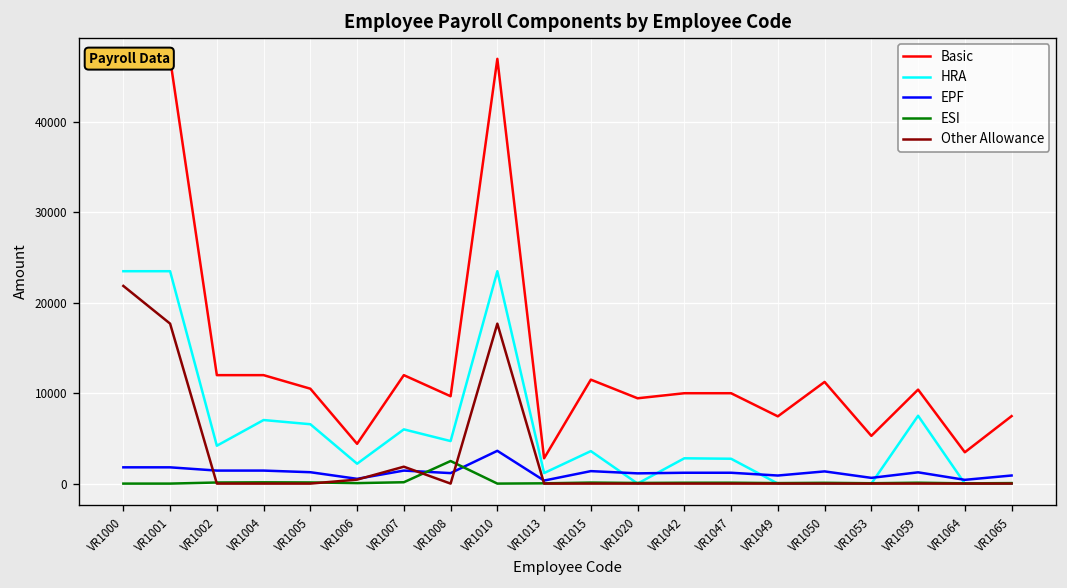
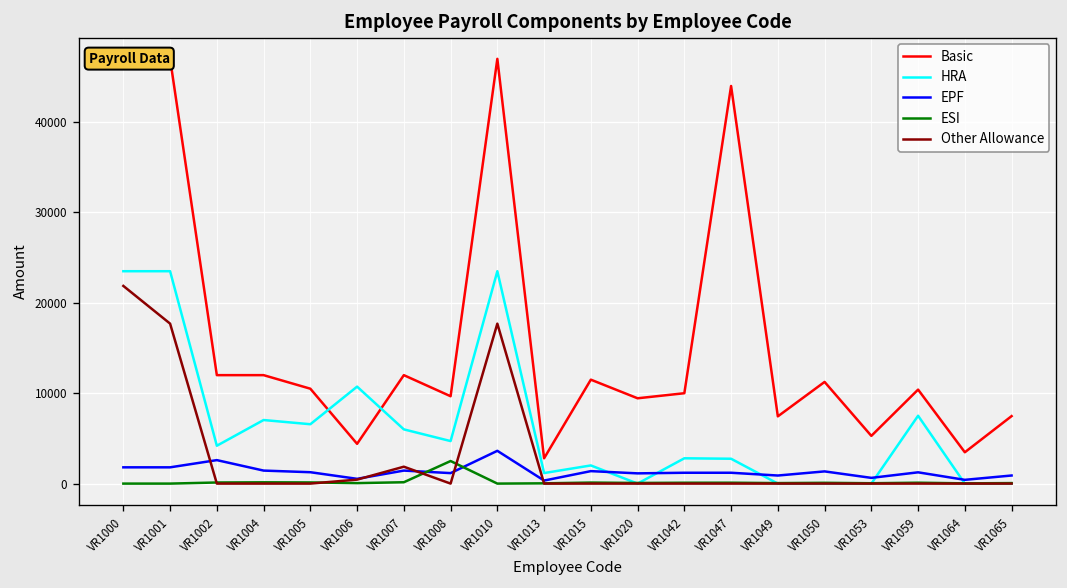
  {
    "Basic": {
      "VR1002": 12000,
      "VR1004": 12000,
      "VR1005": 11000,
      "VR1006": 4000,
      "VR1007": 12000,
      "VR1008": 10000,
      "VR1010": 47000,
      "VR1013": 3000,
      "VR1015": 12000,
      "VR1020": 9000,
      "VR1042": 10000,
-     "VR1047": 10000,
+     "VR1047": 44000,
      "VR1049": 7000,
      "VR1050": 11000,
      "VR1053": 5000,
      "VR1059": 10000,
      "VR1064": 3000,
      "VR1065": 7000
    },
    "HRA": {
      "VR1000": 24000,
      "VR1001": 24000,
      "VR1002": 4000,
      "VR1004": 7000,
      "VR1005": 7000,
-     "VR1006": 2000,
+     "VR1006": 11000,
      "VR1007": 6000,
      "VR1008": 5000,
      "VR1010": 24000,
      "VR1013": 1000,
-     "VR1015": 4000,
+     "VR1015": 2000,
      "VR1042": 3000,
      "VR1047": 3000,
      "VR1059": 8000
    },
    "EPF": {
      "VR1000": 2000,
      "VR1001": 2000,
-     "VR1002": 1000,
+     "VR1002": 3000,
      "VR1004": 1000,
      "VR1005": 1000,
      "VR1007": 1000,
      "VR1008": 1000,
      "VR1010": 4000,
      "VR1015": 1000,
      "VR1020": 1000,
      "VR1042": 1000,
      "VR1047": 1000,
      "VR1049": 1000,
      "VR1050": 1000,
      "VR1053": 1000,
      "VR1059": 1000,
      "VR1064": 0,
      "VR1065": 1000
    },
    "ESI": {
      "VR1000": 0,
      "VR1001": 0,
      "VR1006": 0,
      "VR1007": 0,
      "VR1008": 2000,
      "VR1010": 0
    },
    "Other Allowance": {
      "VR1000": 22000,
      "VR1001": 18000,
      "VR1007": 2000,
      "VR1008": 0,
      "VR1010": 18000
    }
  }
